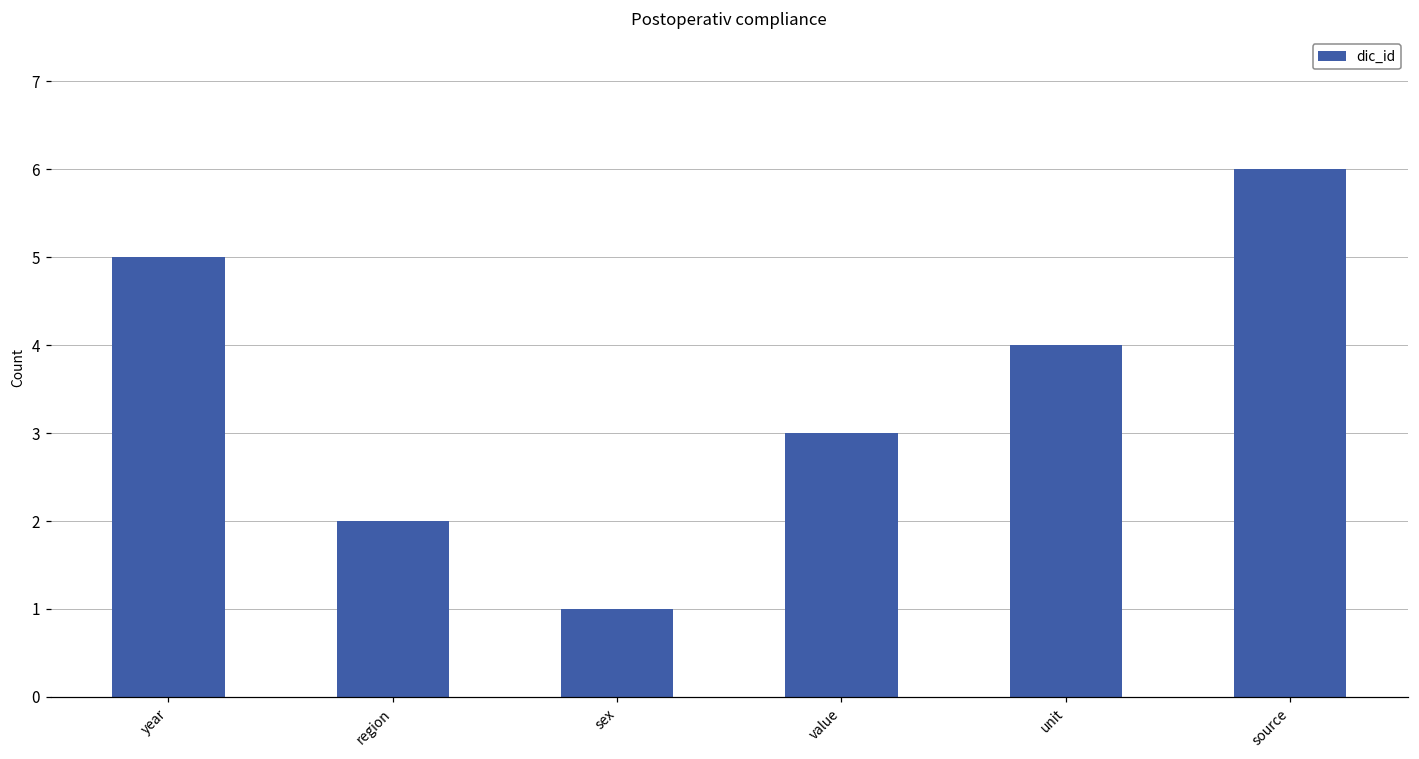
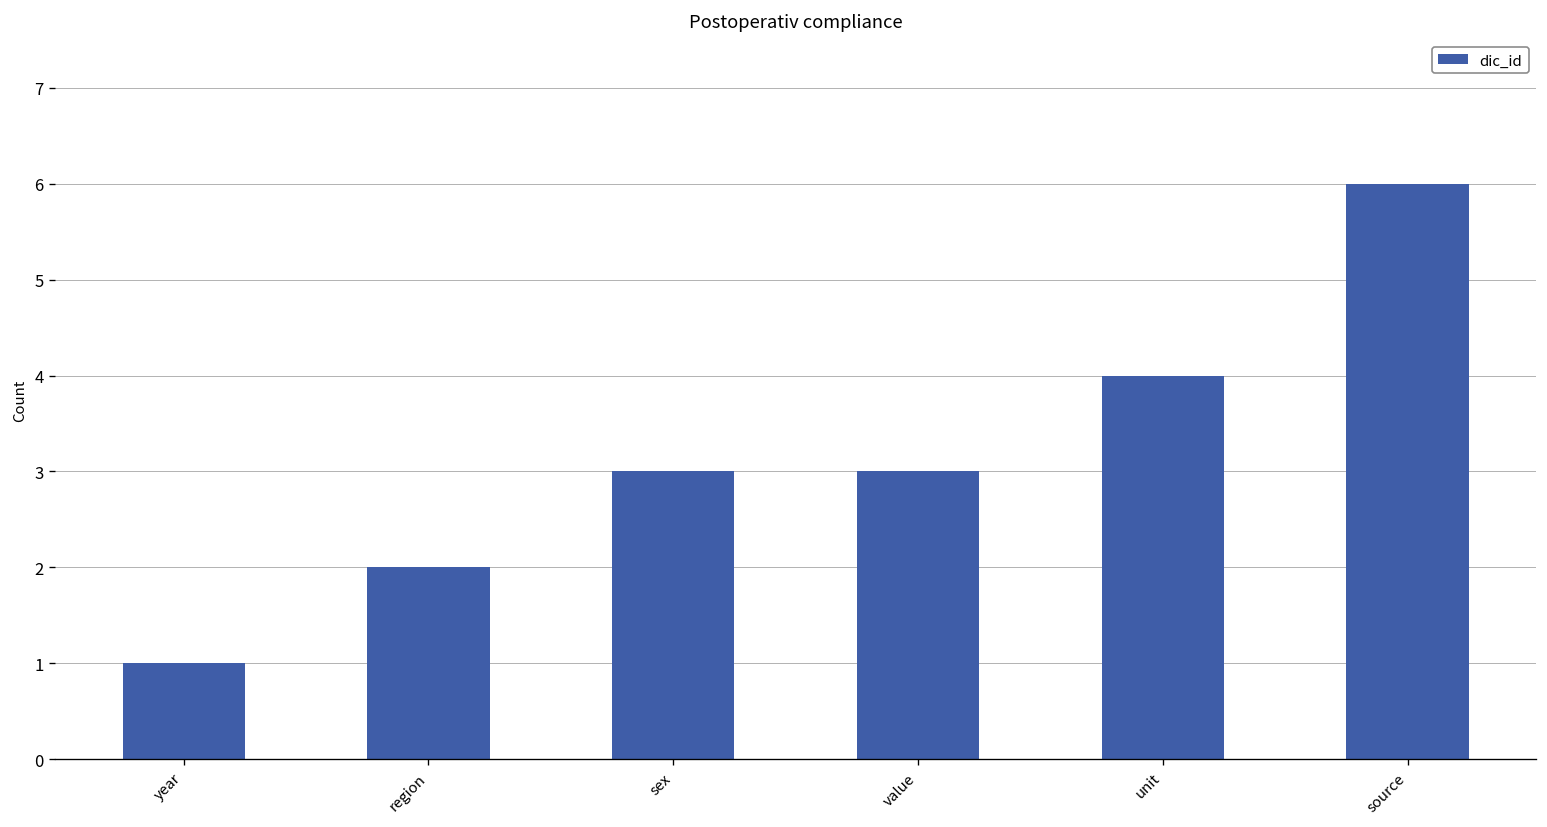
  {
-   "year": 5,
+   "year": 1,
    "region": 2,
-   "sex": 1,
+   "sex": 3,
    "value": 3,
    "unit": 4,
    "source": 6
  }
